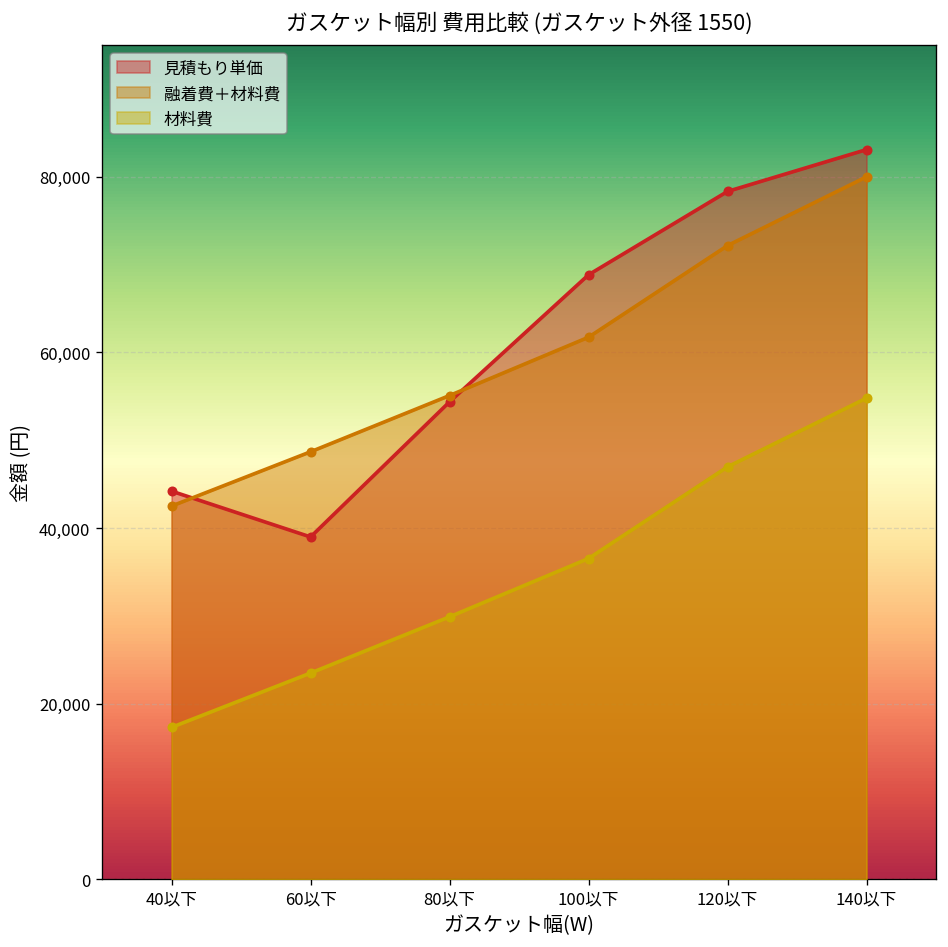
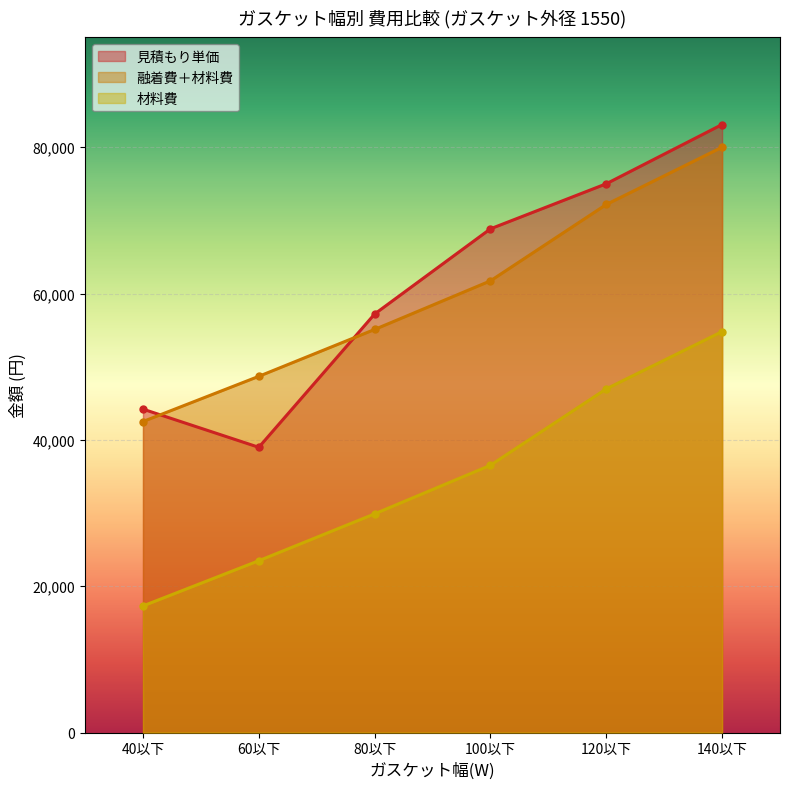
  {
    "見積もり単価": {
      "40以下": "44,000",
      "60以下": "39,000",
-     "80以下": "54,000",
+     "80以下": "57,000",
      "100以下": "69,000",
-     "120以下": "78,000",
+     "120以下": "75,000",
      "140以下": "83,000"
    }
  }
